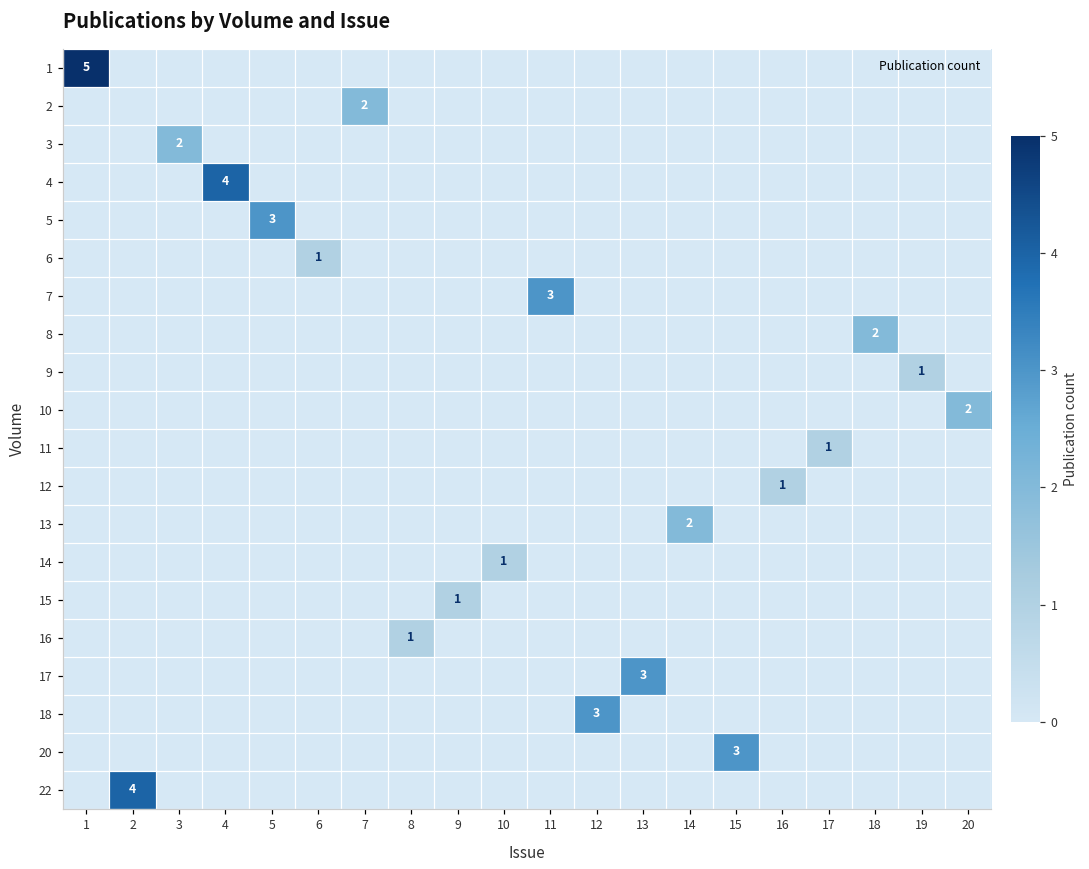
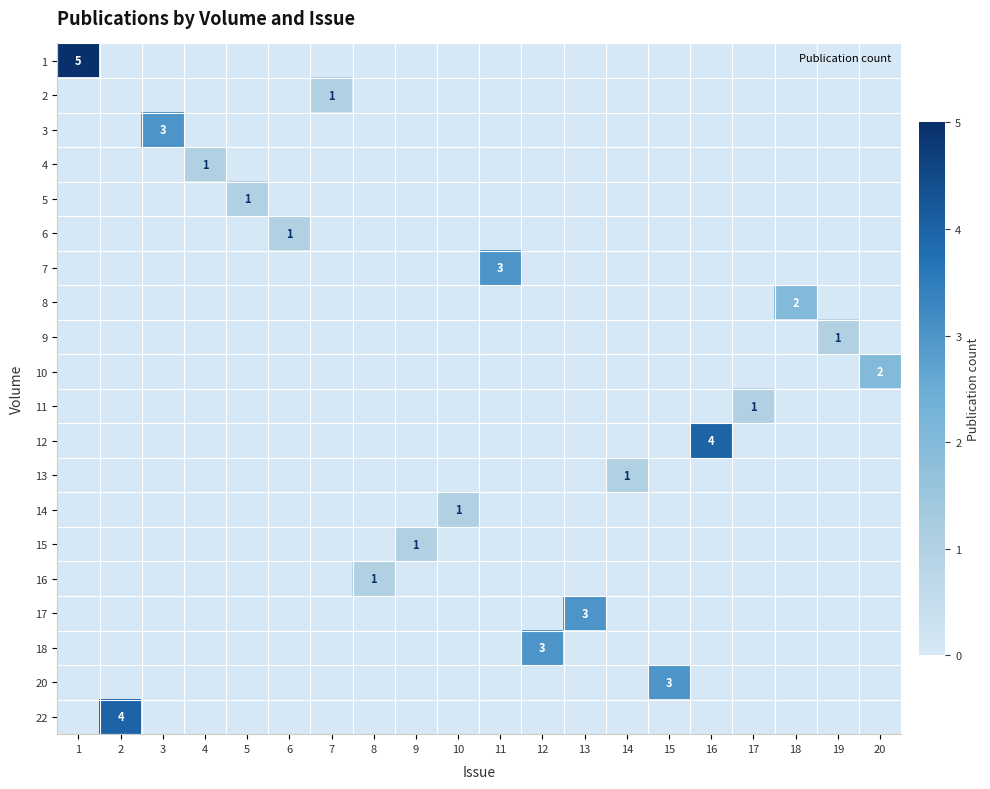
  {
    "1": {
      "1": 5
    },
    "2": {
-     "7": 2
+     "7": 1
    },
    "3": {
-     "3": 2
+     "3": 3
    },
    "4": {
-     "4": 4
+     "4": 1
    },
    "5": {
-     "5": 3
+     "5": 1
    },
    "6": {
      "6": 1
    },
    "7": {
      "11": 3
    },
    "8": {
      "18": 2
    },
    "9": {
      "19": 1
    },
    "10": {
      "20": 2
    },
    "11": {
      "17": 1
    },
    "12": {
-     "16": 1
+     "16": 4
    },
    "13": {
-     "14": 2
+     "14": 1
    },
    "14": {
      "10": 1
    },
    "15": {
      "9": 1
    },
    "16": {
      "8": 1
    },
    "17": {
      "13": 3
    },
    "18": {
      "12": 3
    },
    "20": {
      "15": 3
    },
    "22": {
      "2": 4
    }
  }
